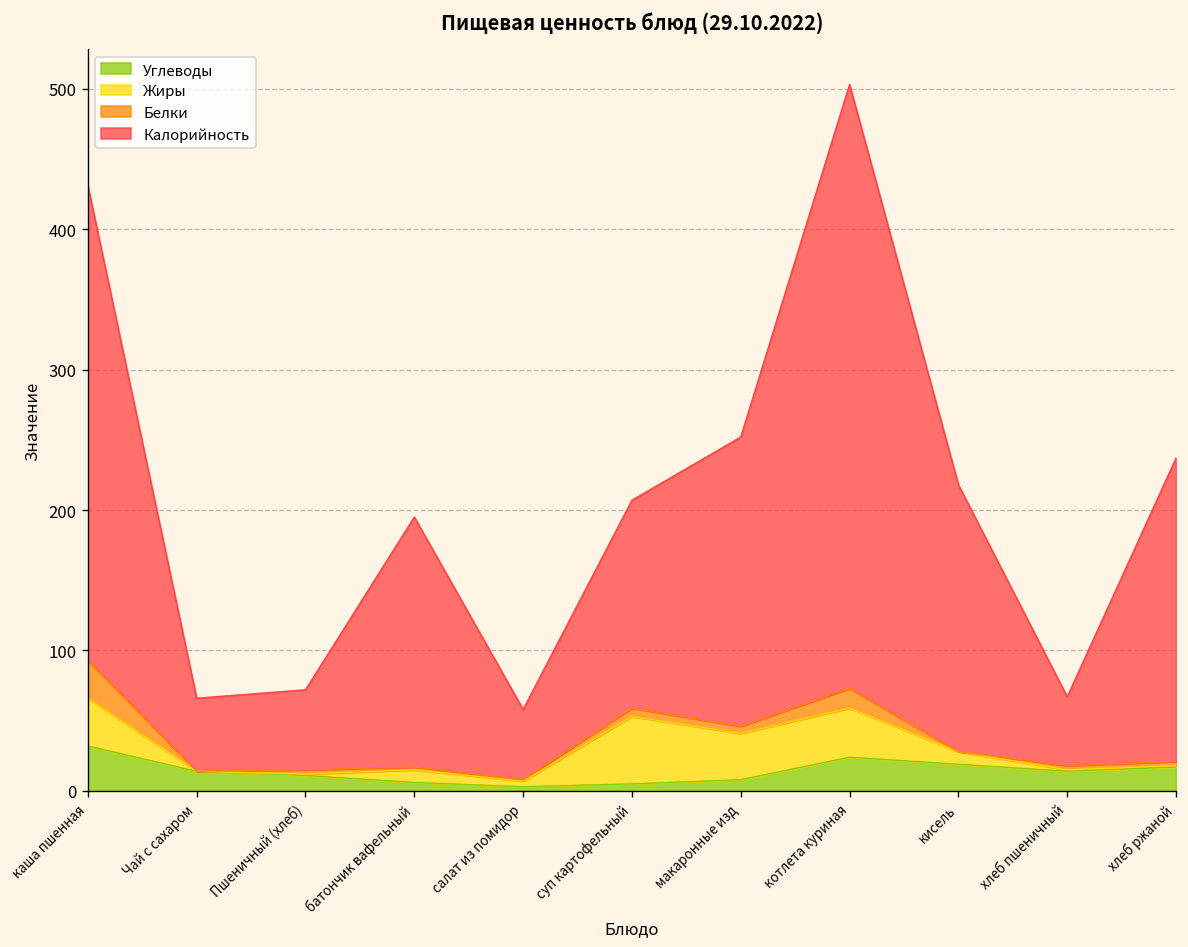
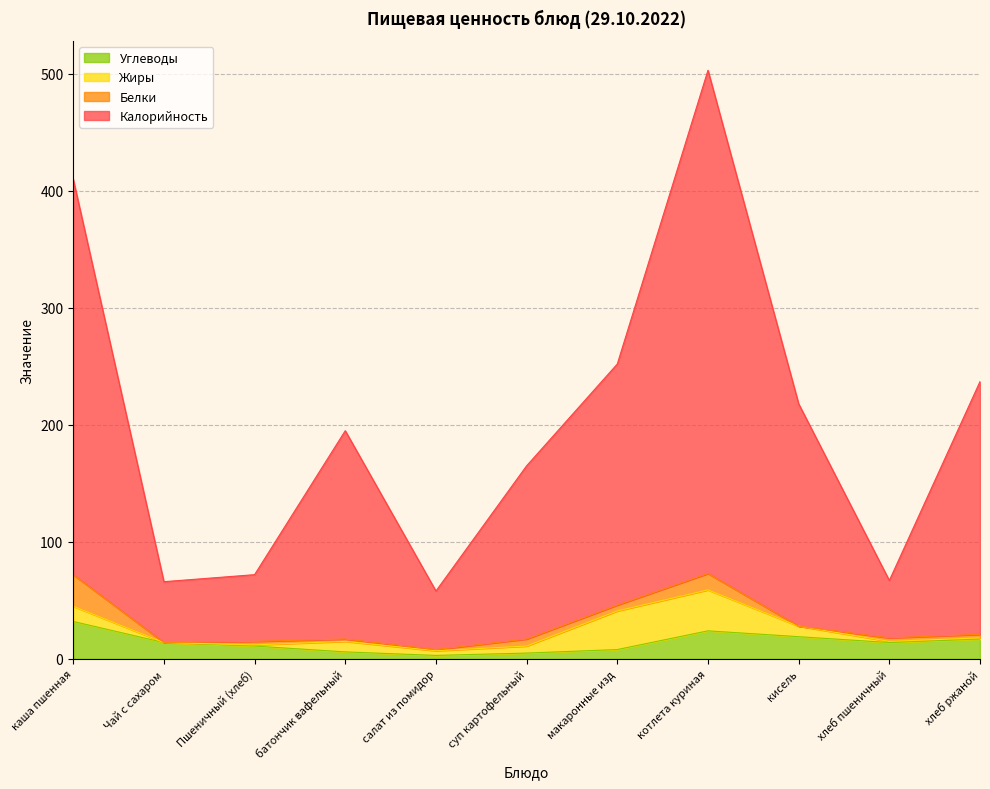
  {
    "Углеводы": {
      "каша пшенная": 32,
      "батончик вафельный": 6,
      "салат из помидор": 3,
      "суп картофельный": 5,
      "макаронные изд": 8,
      "котлета куриная": 24,
      "кисель": 19
    },
    "Жиры": {
-     "каша пшенная": 34,
-     "суп картофельный": 48,
+     "каша пшенная": 13,
+     "суп картофельный": 6,
      "макаронные изд": 33,
      "котлета куриная": 35
    },
    "Белки": {
      "каша пшенная": 27,
      "Пшеничный (хлеб)": 3,
      "суп картофельный": 6,
      "макаронные изд": 5,
      "котлета куриная": 14,
      "хлеб пшеничный": 3,
      "хлеб ржаной": 3
    },
    "Калорийность": {
      "каша пшенная": 338,
      "Чай с сахаром": 52,
      "Пшеничный (хлеб)": 57,
      "батончик вафельный": 178,
      "салат из помидор": 50,
      "суп картофельный": 148,
      "макаронные изд": 206,
      "котлета куриная": 430,
      "кисель": 190,
      "хлеб пшеничный": 49,
      "хлеб ржаной": 216
    }
  }
